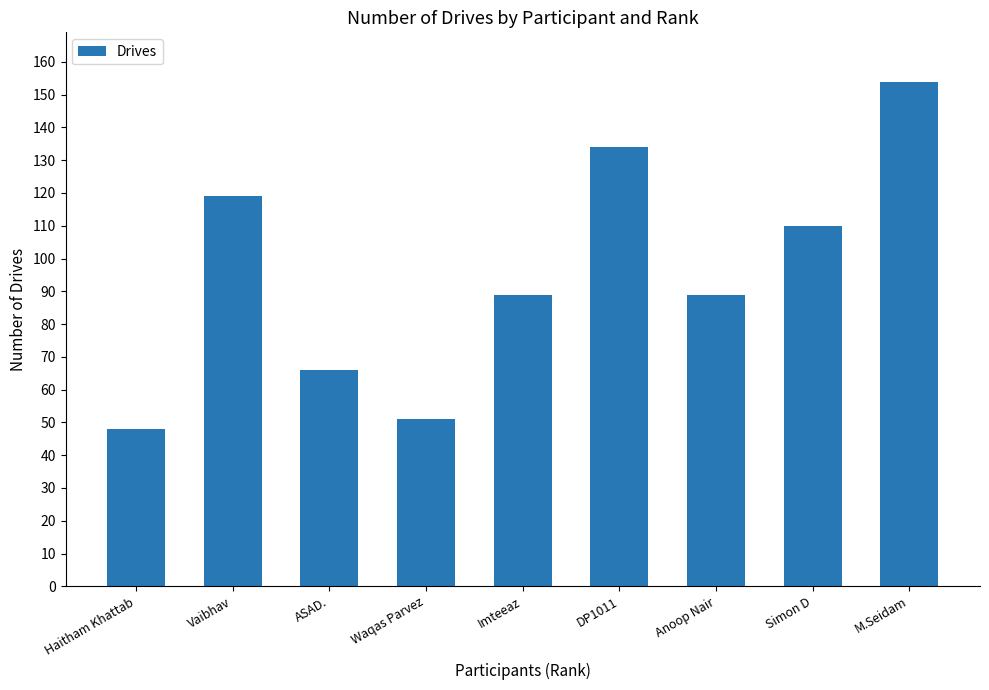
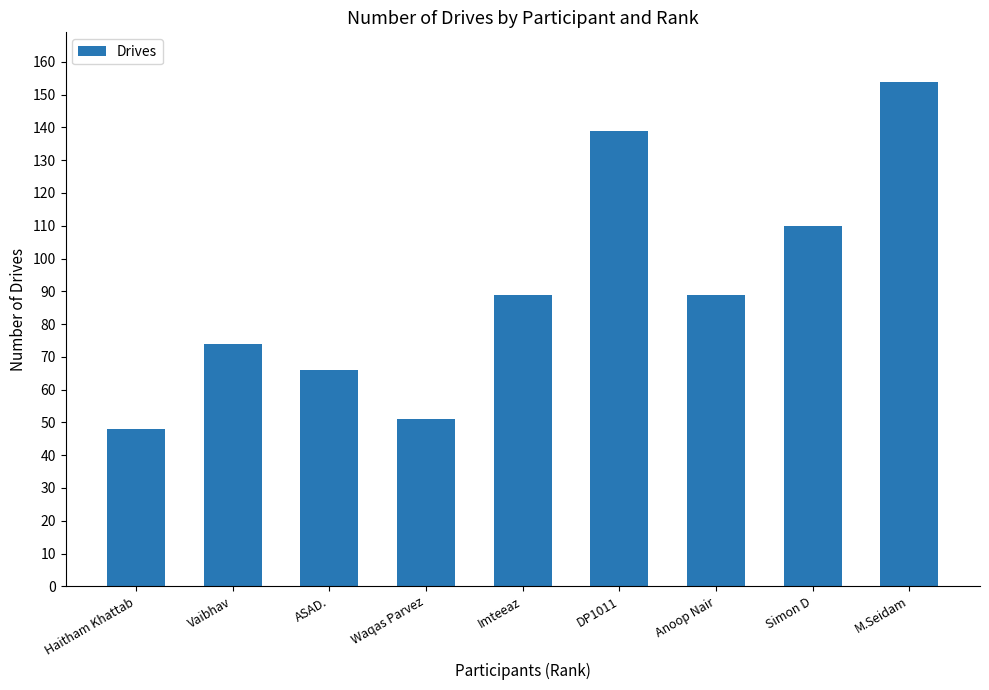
  {
    "Haitham Khattab": 48,
-   "Vaibhav": 119,
+   "Vaibhav": 74,
    "ASAD.": 66,
    "Waqas Parvez": 51,
    "Imteeaz": 89,
-   "DP1011": 134,
+   "DP1011": 139,
    "Anoop Nair": 89,
    "Simon D": 110,
    "M.Seidam": 154
  }
